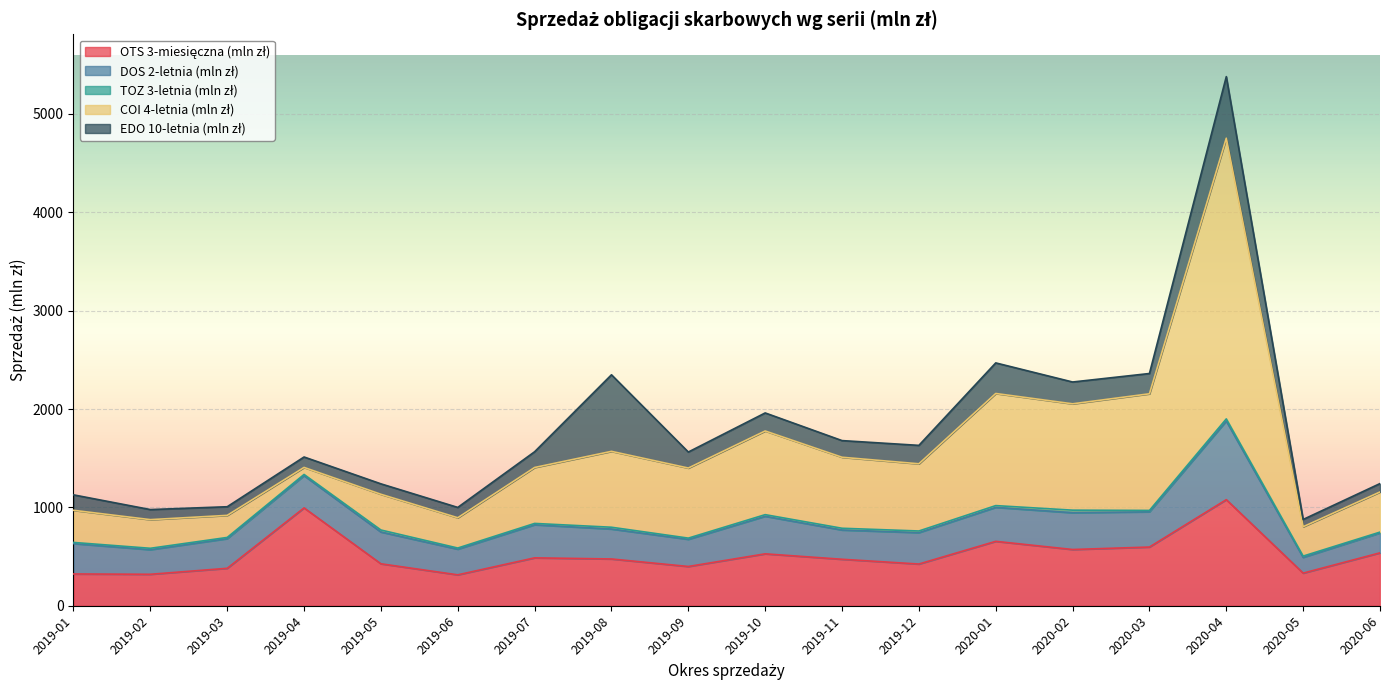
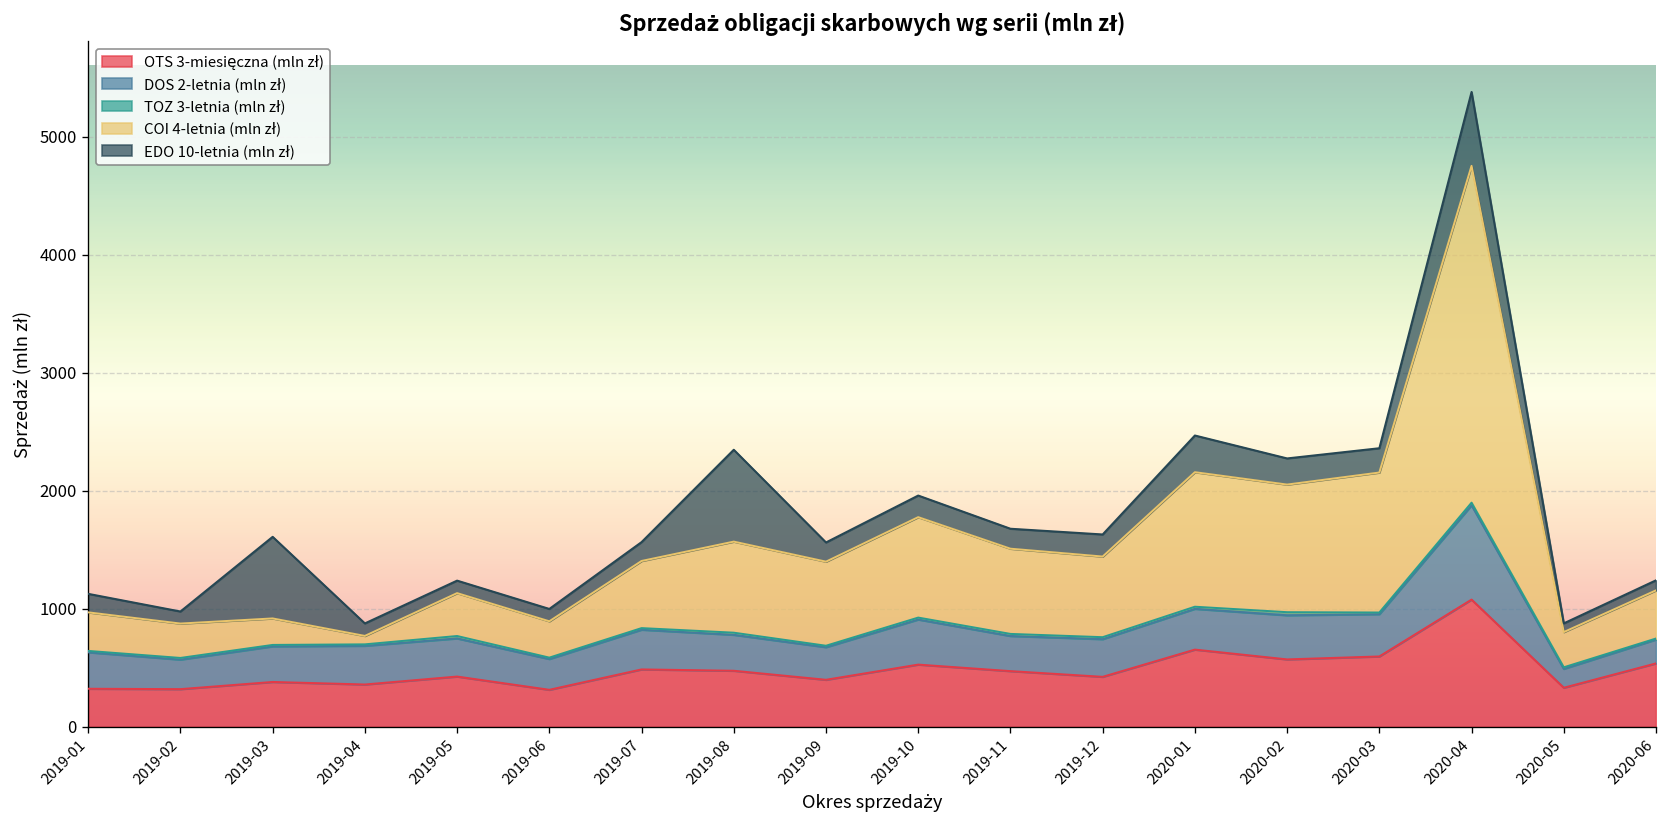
  {
    "OTS 3-miesięczna (mln zł)": {
      "2019-01": 300,
      "2019-02": 300,
      "2019-03": 400,
-     "2019-04": 1000,
+     "2019-04": 400,
      "2019-05": 400,
      "2019-06": 300,
      "2019-07": 500,
      "2019-08": 500,
      "2019-09": 400,
      "2019-10": 500,
      "2019-11": 500,
      "2019-12": 400,
      "2020-01": 700,
      "2020-02": 600,
      "2020-03": 600,
      "2020-04": 1100,
      "2020-05": 300,
      "2020-06": 500
    },
    "COI 4-letnia (mln zł)": {
      "2019-01": 300,
      "2019-02": 300,
      "2019-03": 200,
      "2019-04": 100,
      "2019-05": 400,
      "2019-06": 300,
      "2019-07": 600,
      "2019-08": 800,
      "2019-09": 700,
      "2019-10": 900,
      "2019-11": 700,
      "2019-12": 700,
      "2020-01": 1100,
      "2020-02": 1100,
      "2020-03": 1200,
      "2020-04": 2900,
      "2020-05": 300,
      "2020-06": 400
    },
    "EDO 10-letnia (mln zł)": {
      "2019-01": 200,
      "2019-02": 100,
-     "2019-03": 100,
+     "2019-03": 700,
      "2019-04": 100,
      "2019-05": 100,
      "2019-06": 100,
      "2019-07": 200,
      "2019-08": 800,
      "2019-09": 200,
      "2019-10": 200,
      "2019-11": 200,
      "2019-12": 200,
      "2020-01": 300,
      "2020-02": 200,
      "2020-03": 200,
      "2020-04": 600,
      "2020-05": 100,
      "2020-06": 100
    }
  }
